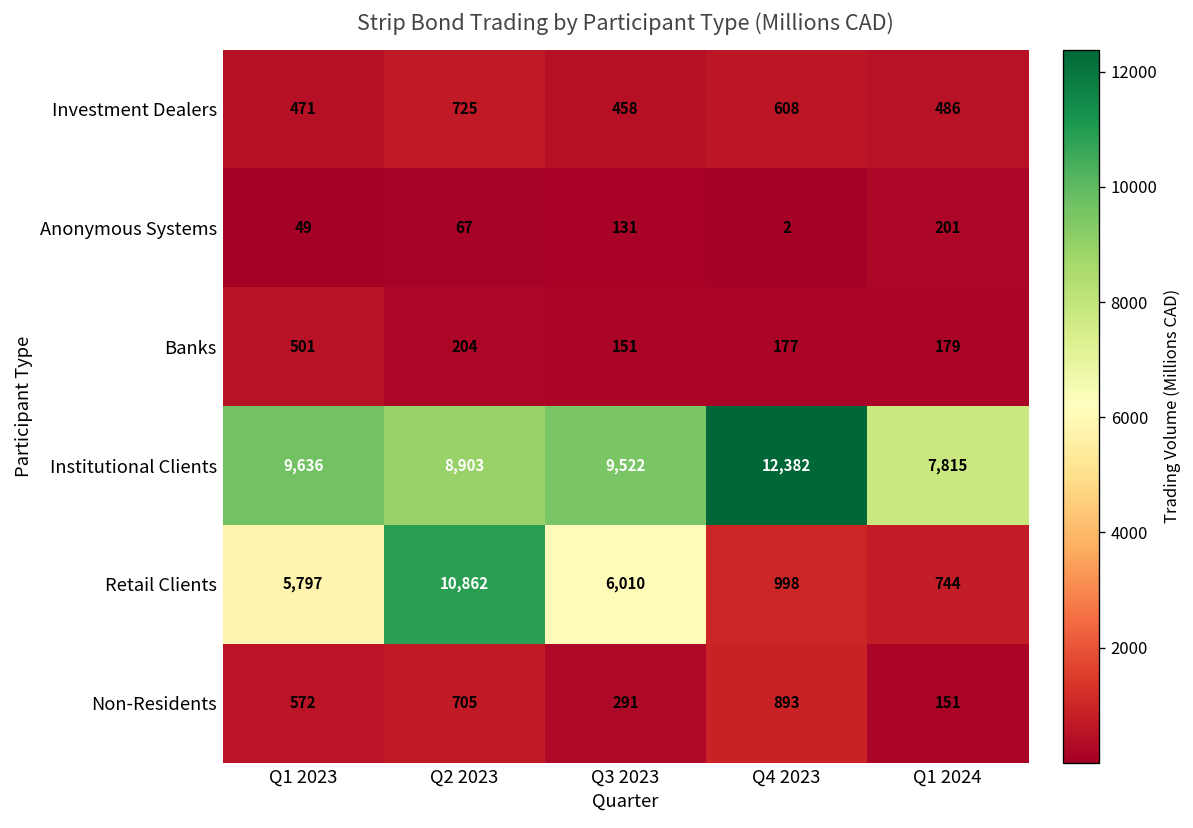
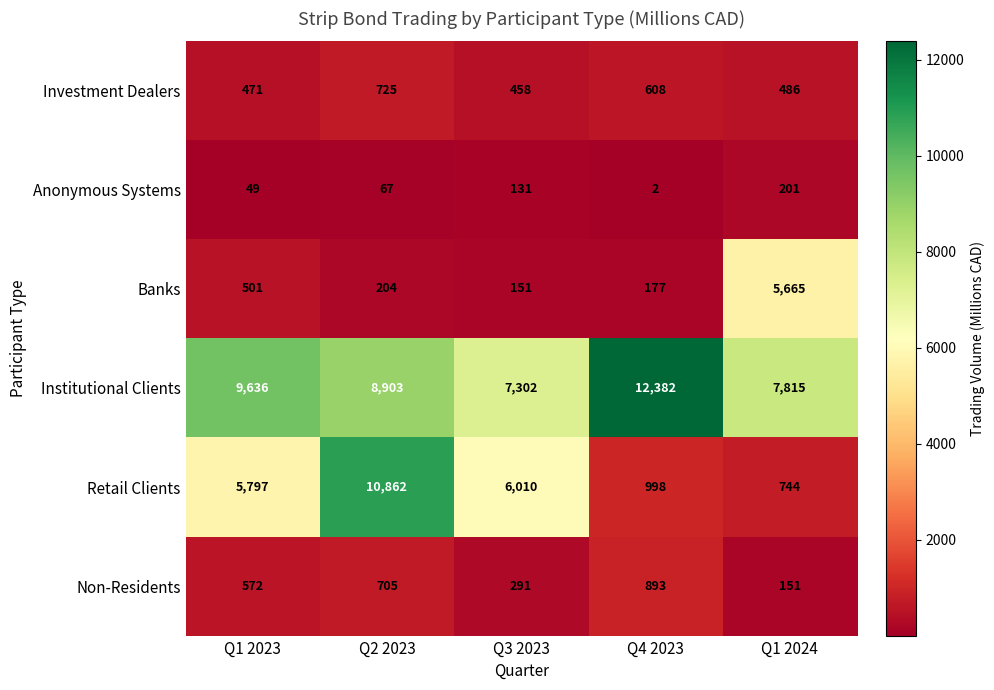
  {
    "Investment Dealers": {
      "Q1 2023": "471",
      "Q2 2023": "725",
      "Q3 2023": "458",
      "Q4 2023": "608",
      "Q1 2024": "486"
    },
    "Anonymous Systems": {
      "Q1 2023": "49",
      "Q2 2023": "67",
      "Q3 2023": "131",
      "Q4 2023": "2",
      "Q1 2024": "201"
    },
    "Banks": {
      "Q1 2023": "501",
      "Q2 2023": "204",
      "Q3 2023": "151",
      "Q4 2023": "177",
-     "Q1 2024": "179"
+     "Q1 2024": "5,665"
    },
    "Institutional Clients": {
      "Q1 2023": "9,636",
      "Q2 2023": "8,903",
-     "Q3 2023": "9,522",
+     "Q3 2023": "7,302",
      "Q4 2023": "12,382",
      "Q1 2024": "7,815"
    },
    "Retail Clients": {
      "Q1 2023": "5,797",
      "Q2 2023": "10,862",
      "Q3 2023": "6,010",
      "Q4 2023": "998",
      "Q1 2024": "744"
    },
    "Non-Residents": {
      "Q1 2023": "572",
      "Q2 2023": "705",
      "Q3 2023": "291",
      "Q4 2023": "893",
      "Q1 2024": "151"
    }
  }
